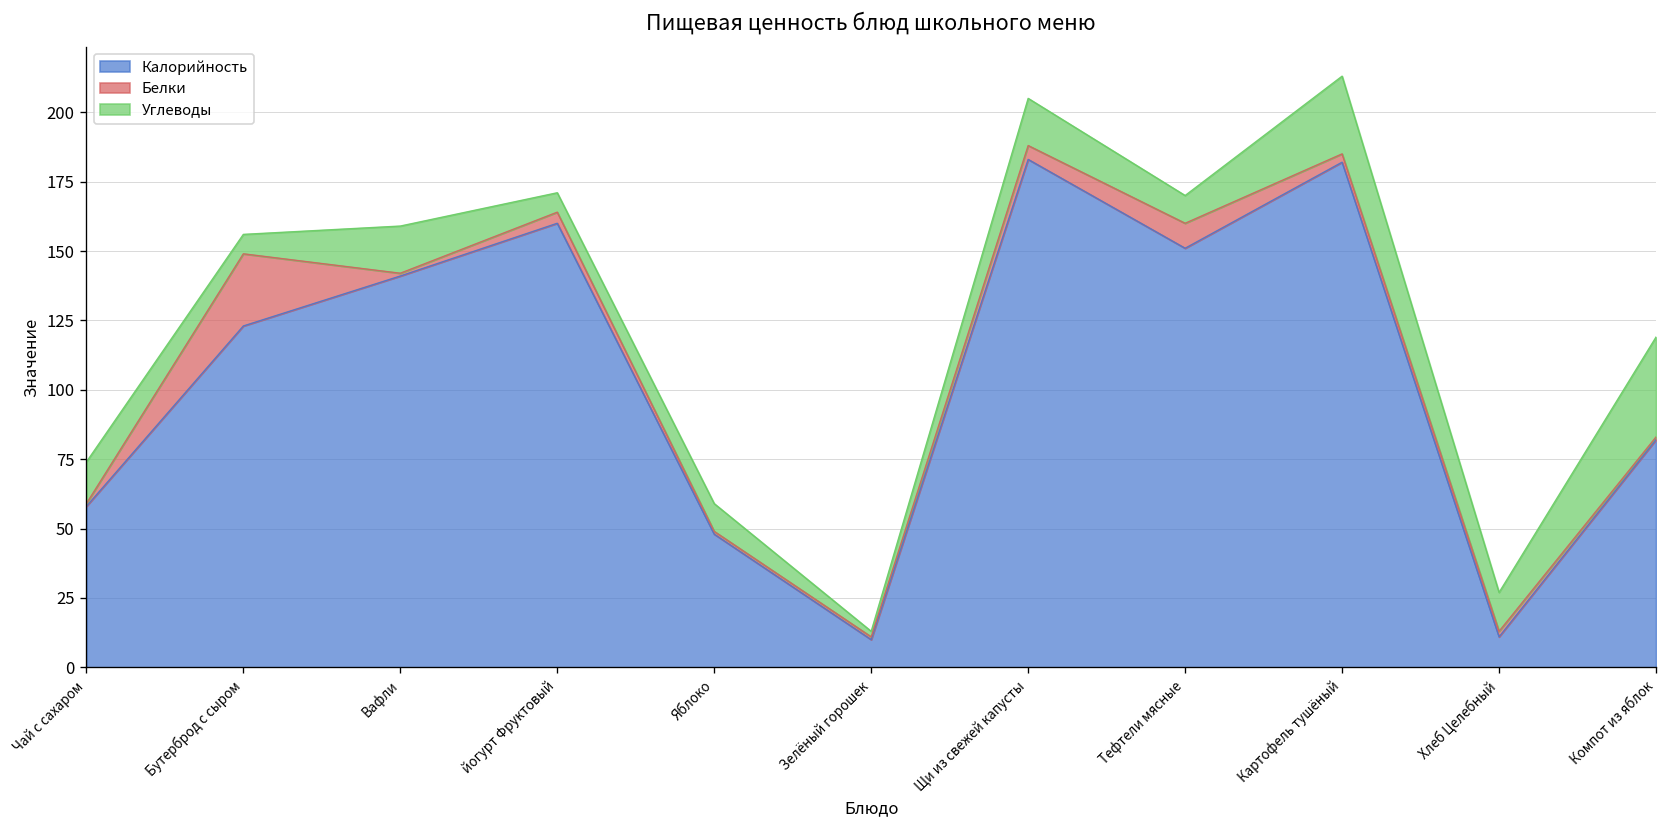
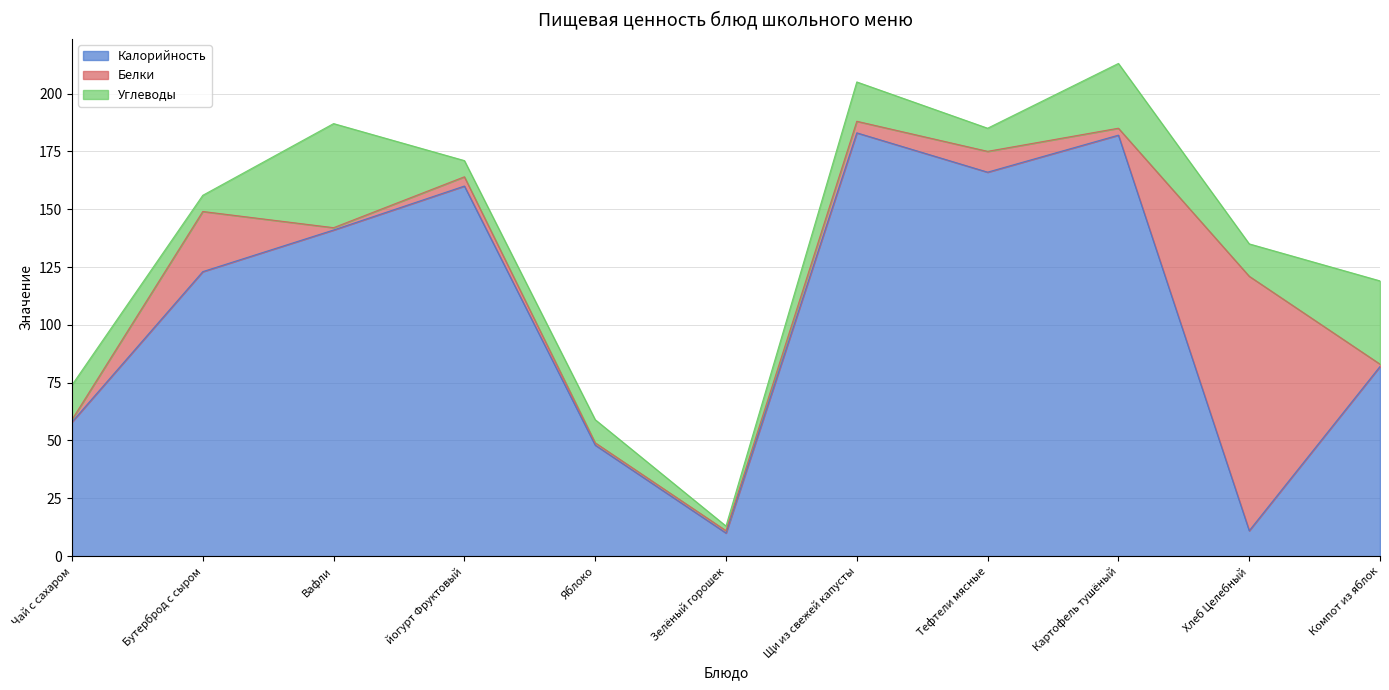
  {
    "Калорийность": {
      "Бутерброд с сыром": 123,
      "йогурт Фруктовый": 160,
      "Щи из свежей капусты": 183,
-     "Тефтели мясные": 151,
+     "Тефтели мясные": 166,
      "Картофель тушёный": 182,
      "Хлеб Целебный": 11
    },
    "Белки": {
      "Бутерброд с сыром": 26,
      "йогурт Фруктовый": 4,
      "Щи из свежей капусты": 5,
      "Тефтели мясные": 9,
      "Картофель тушёный": 3,
-     "Хлеб Целебный": 2
+     "Хлеб Целебный": 110
    },
    "Углеводы": {
      "Чай с сахаром": 15,
      "Бутерброд с сыром": 7,
-     "Вафли": 17,
+     "Вафли": 45,
      "йогурт Фруктовый": 7,
      "Яблоко": 10,
      "Зелёный горошек": 2,
      "Щи из свежей капусты": 17,
      "Тефтели мясные": 10,
      "Картофель тушёный": 28,
      "Хлеб Целебный": 14,
      "Компот из яблок": 36
    }
  }
